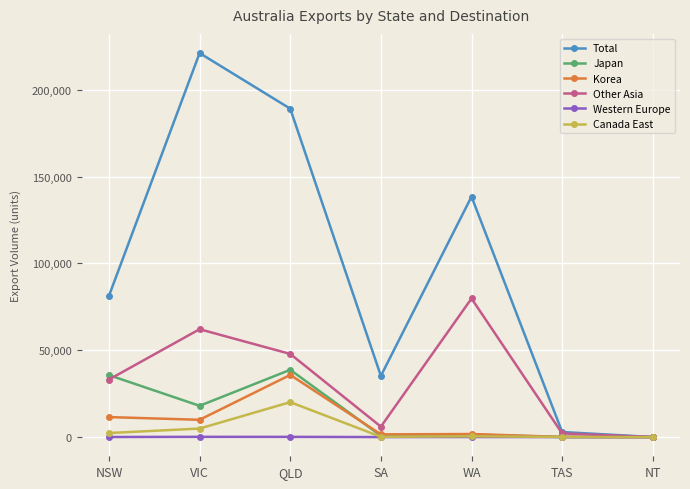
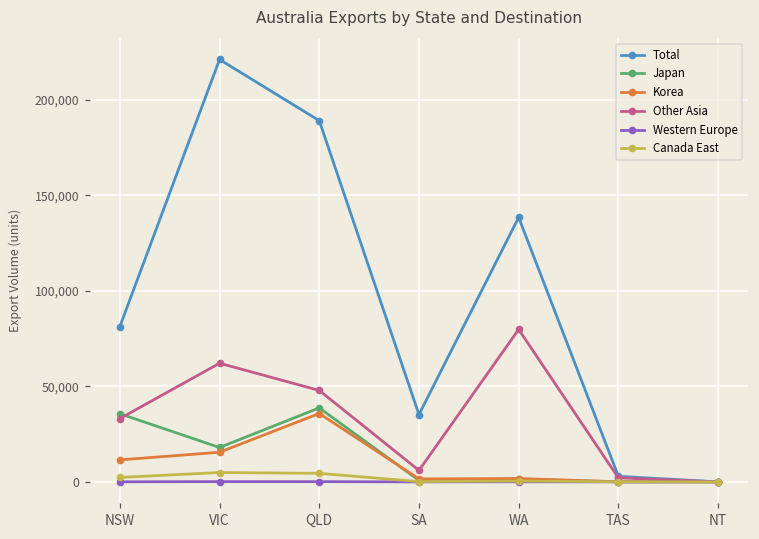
  {
    "Total": {
      "NSW": "81,000",
      "VIC": "221,000",
      "QLD": "189,000",
      "SA": "35,000",
      "WA": "138,000"
    },
    "Japan": {
      "NSW": "36,000",
      "VIC": "18,000",
      "QLD": "39,000"
    },
    "Korea": {
      "NSW": "12,000",
-     "VIC": "10,000",
+     "VIC": "16,000",
      "QLD": "36,000"
    },
    "Other Asia": {
      "NSW": "33,000",
      "VIC": "62,000",
      "QLD": "48,000",
      "SA": "6,000",
      "WA": "80,000"
    },
    "Western Europe": {
      "NSW": "0",
      "VIC": "0",
      "QLD": "0"
    },
    "Canada East": {
      "NSW": "2,000",
      "VIC": "5,000",
-     "QLD": "20,000"
+     "QLD": "4,000"
    }
  }
